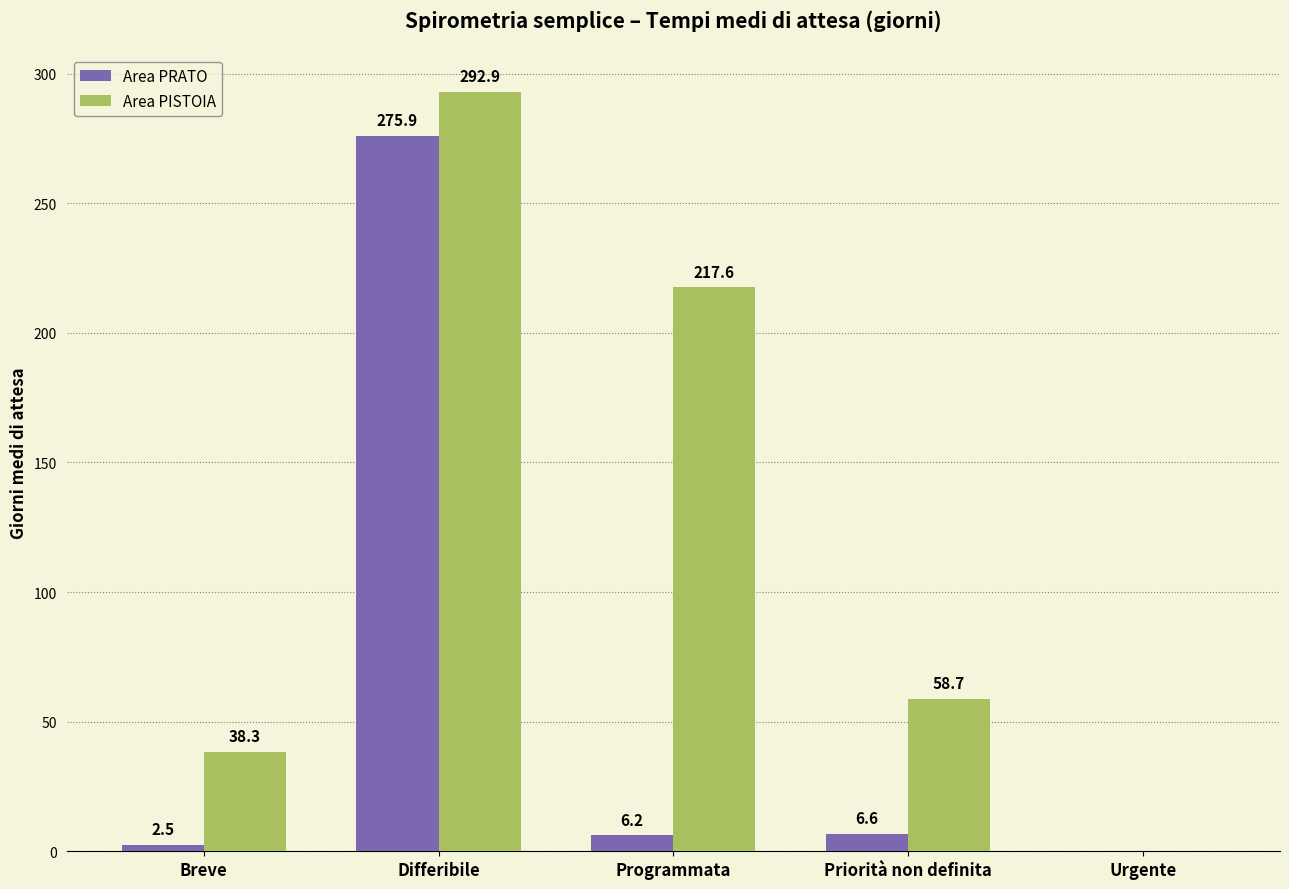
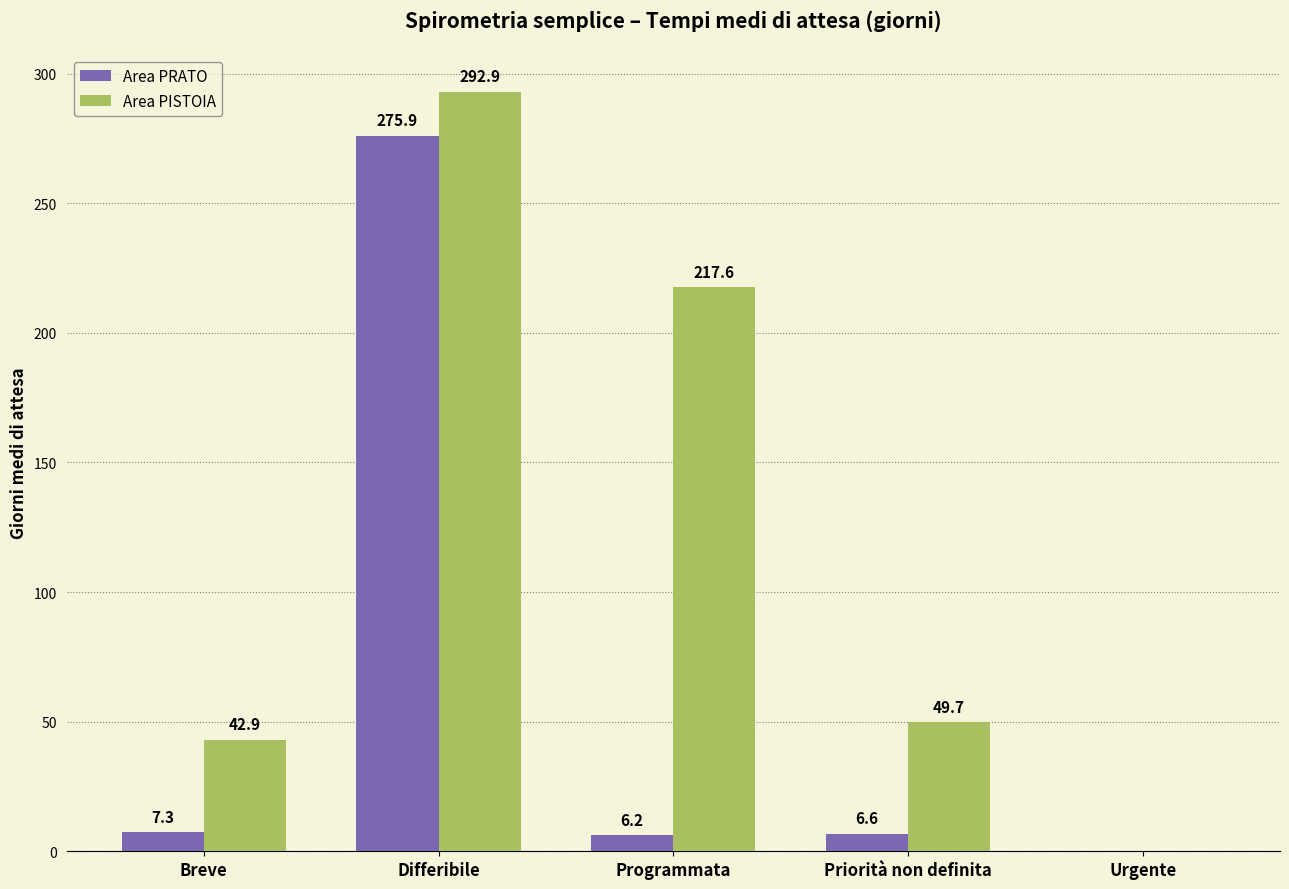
  {
    "Area PRATO": {
-     "Breve": 2.5,
+     "Breve": 7.3,
      "Differibile": 275.9,
      "Programmata": 6.2,
      "Priorità non definita": 6.6
    },
    "Area PISTOIA": {
-     "Breve": 38.3,
+     "Breve": 42.9,
      "Differibile": 292.9,
      "Programmata": 217.6,
-     "Priorità non definita": 58.7
+     "Priorità non definita": 49.7
    }
  }
